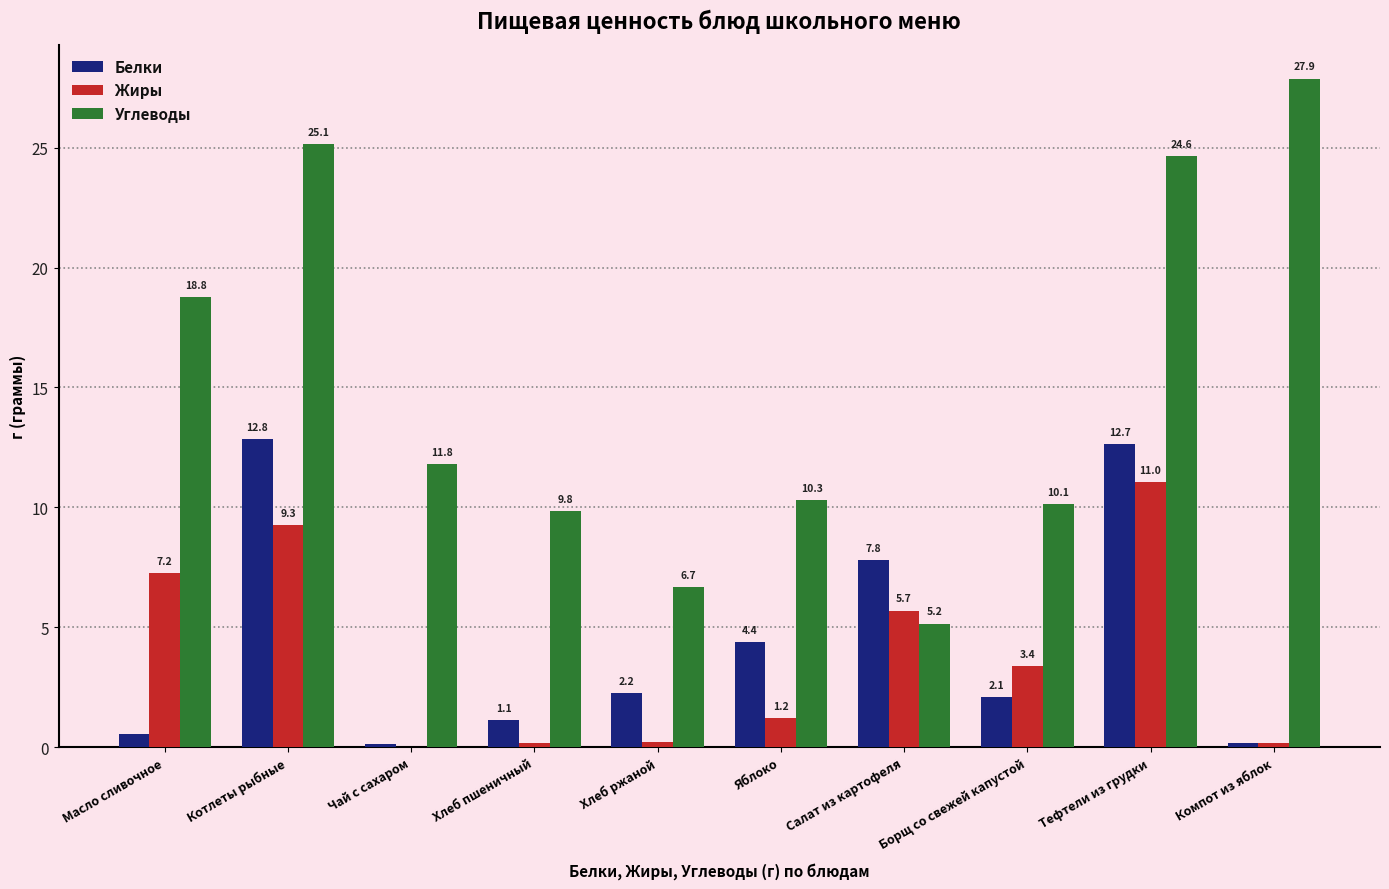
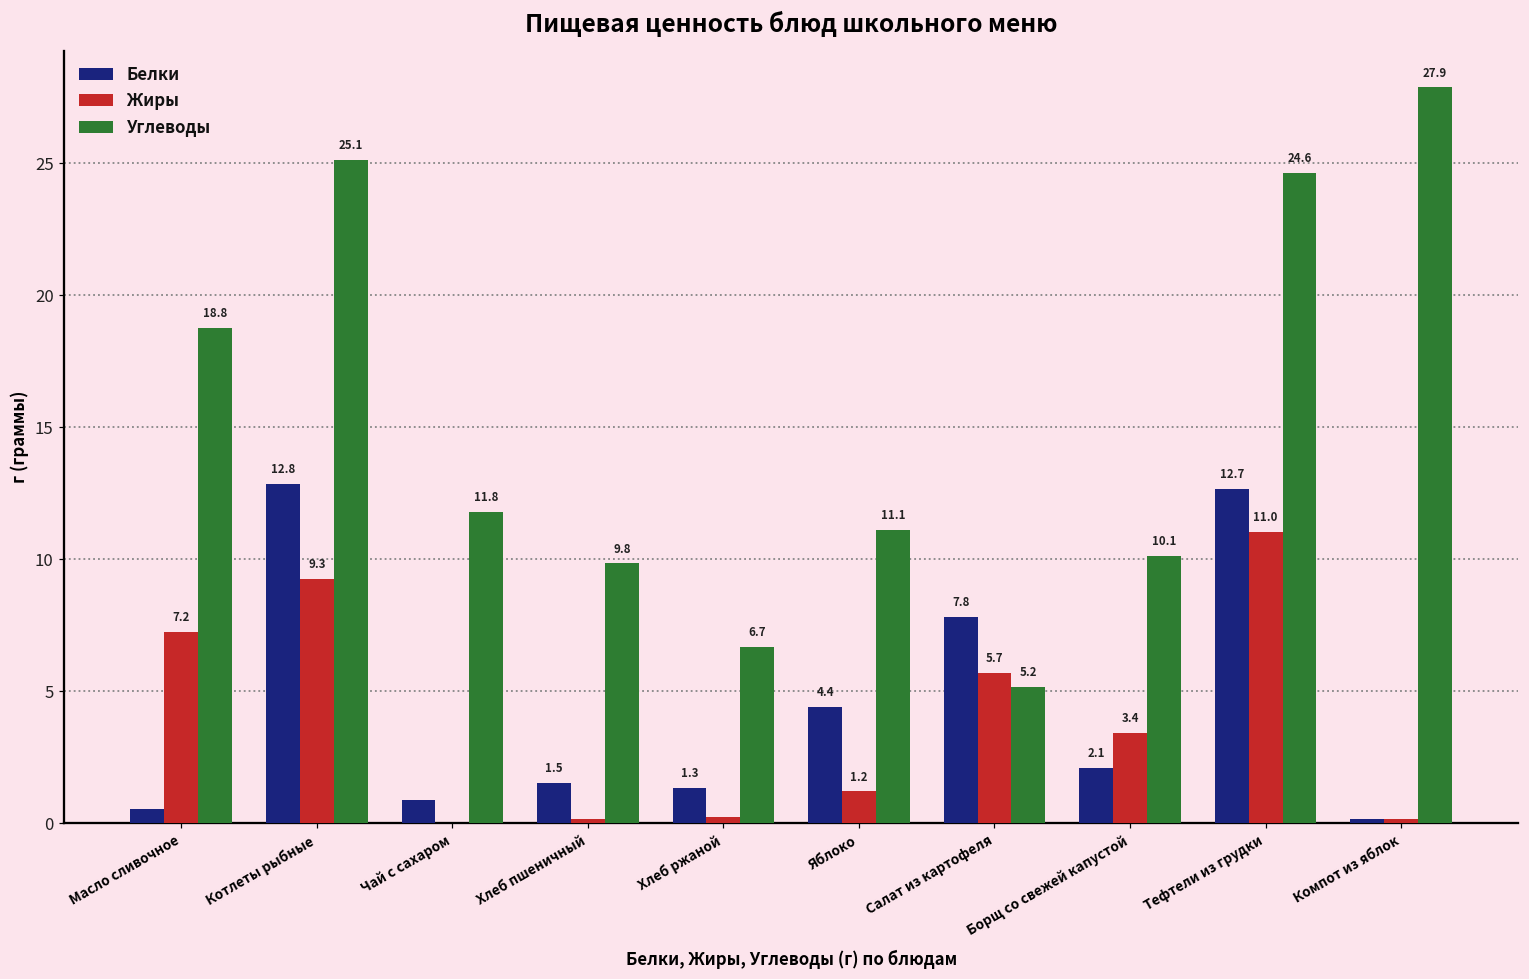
  {
    "Белки": {
      "Котлеты рыбные": 12.8,
-     "Чай с сахаром": 0.1,
-     "Хлеб пшеничный": 1.1,
-     "Хлеб ржаной": 2.2,
+     "Чай с сахаром": 0.9,
+     "Хлеб пшеничный": 1.5,
+     "Хлеб ржаной": 1.3,
      "Яблоко": 4.4,
      "Салат из картофеля": 7.8,
      "Борщ со свежей капустой": 2.1,
      "Тефтели из грудки": 12.7
    },
    "Жиры": {
      "Масло сливочное": 7.2,
      "Котлеты рыбные": 9.3,
      "Яблоко": 1.2,
      "Салат из картофеля": 5.7,
      "Борщ со свежей капустой": 3.4,
      "Тефтели из грудки": 11.0
    },
    "Углеводы": {
      "Масло сливочное": 18.8,
      "Котлеты рыбные": 25.1,
      "Чай с сахаром": 11.8,
      "Хлеб пшеничный": 9.8,
      "Хлеб ржаной": 6.7,
-     "Яблоко": 10.3,
+     "Яблоко": 11.1,
      "Салат из картофеля": 5.2,
      "Борщ со свежей капустой": 10.1,
      "Тефтели из грудки": 24.6,
      "Компот из яблок": 27.9
    }
  }
